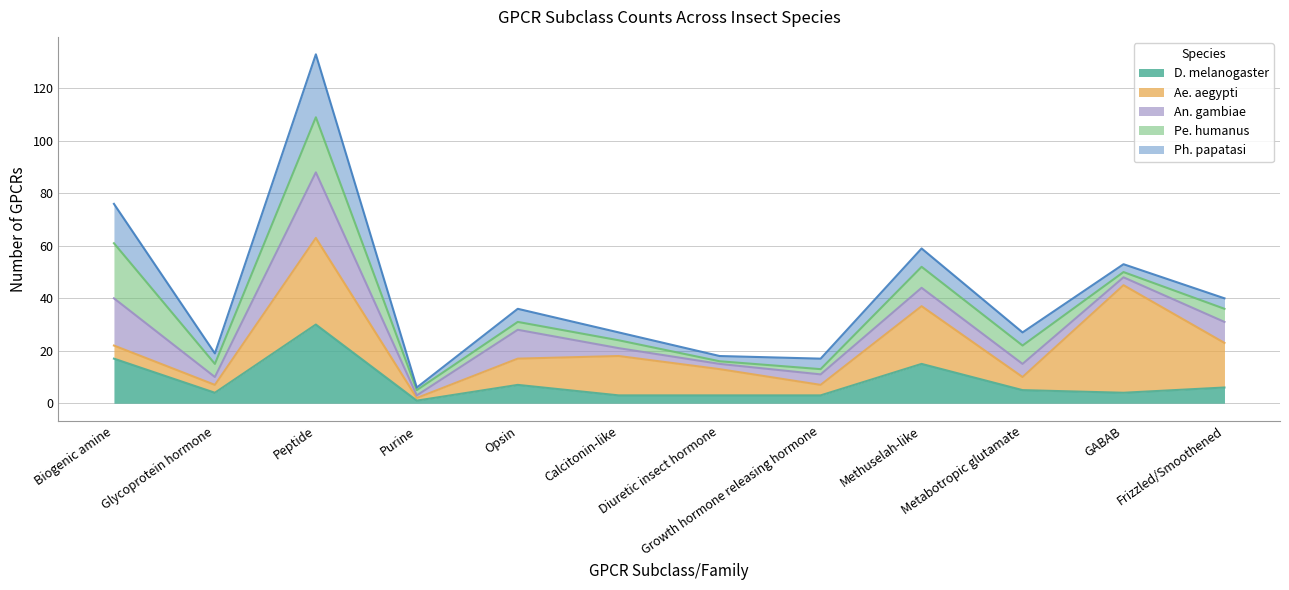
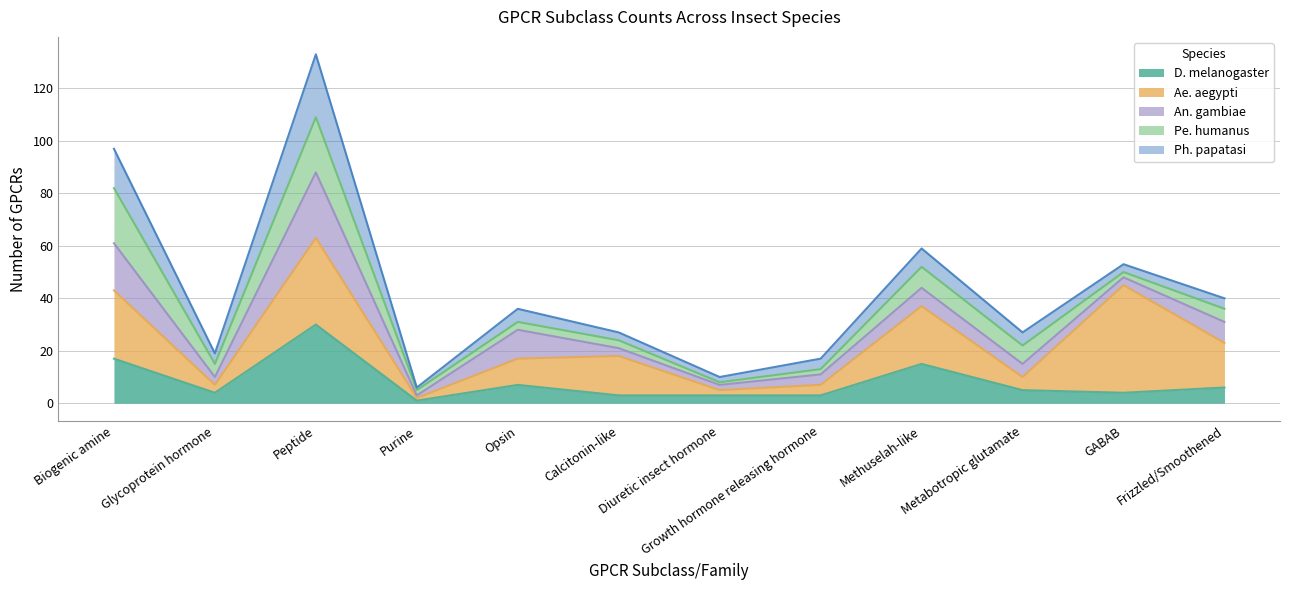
  {
    "Ae. aegypti": {
-     "Biogenic amine": 5,
+     "Biogenic amine": 26,
      "Glycoprotein hormone": 3,
      "Peptide": 33,
      "Purine": 1,
      "Opsin": 10,
      "Calcitonin-like": 15,
-     "Diuretic insect hormone": 10,
+     "Diuretic insect hormone": 2,
      "Growth hormone releasing hormone": 4,
      "Methuselah-like": 22,
      "Metabotropic glutamate": 5,
      "GABAB": 41,
      "Frizzled/Smoothened": 17
    }
  }
